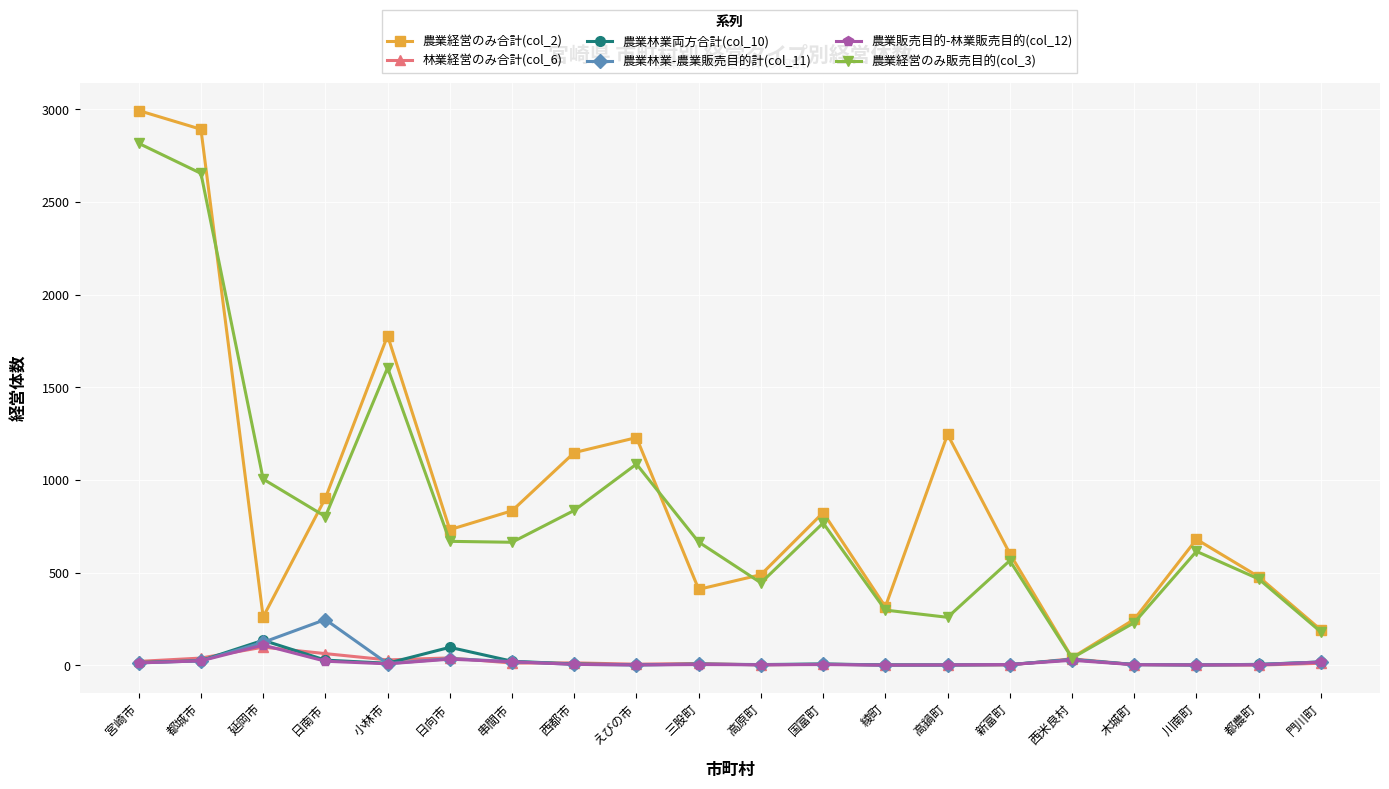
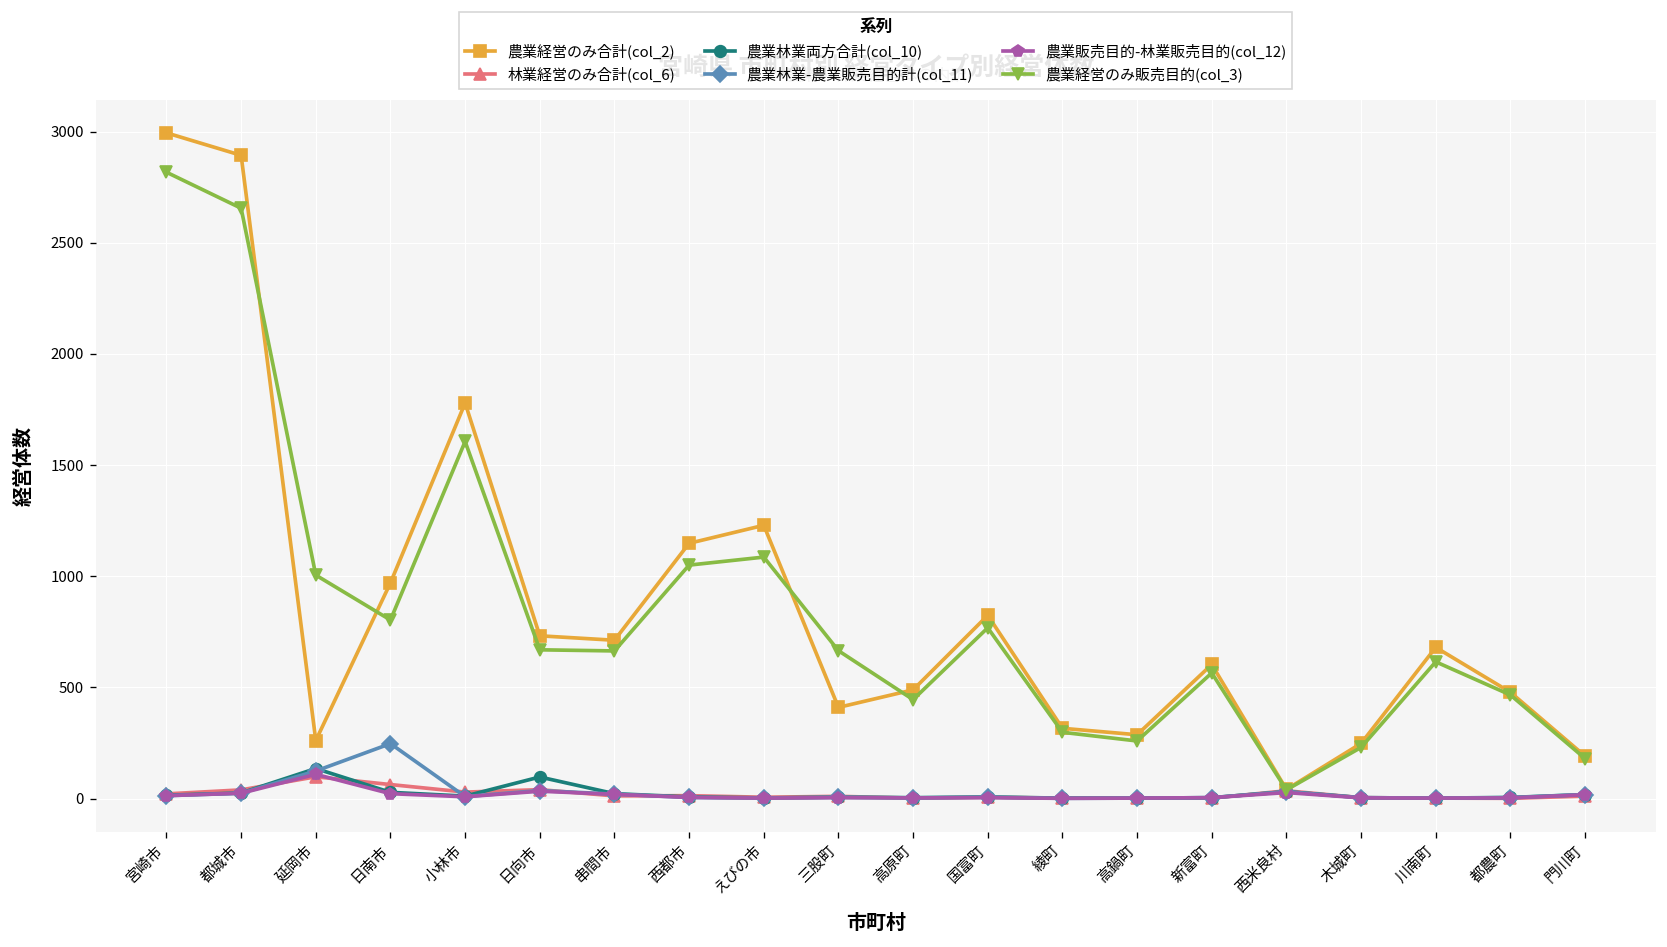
  {
    "農業経営のみ合計(col_2)": {
      "宮崎市": 2990,
      "都城市": 2890,
      "延岡市": 260,
-     "日南市": 900,
+     "日南市": 970,
      "小林市": 1780,
      "日向市": 730,
-     "串間市": 830,
+     "串間市": 710,
      "西都市": 1150,
      "えびの市": 1230,
      "三股町": 410,
      "高原町": 490,
      "国富町": 820,
      "綾町": 320,
-     "高鍋町": 1250,
+     "高鍋町": 290,
      "新富町": 600,
      "木城町": 250,
      "川南町": 680
    },
    "林業経営のみ合計(col_6)": {
      "都城市": 40,
      "日南市": 60,
      "小林市": 30
    },
    "農業林業両方合計(col_10)": {
      "日向市": 100
    },
    "農業林業-農業販売目的計(col_11)": {
      "日南市": 250
    },
    "農業経営のみ販売目的(col_3)": {
      "宮崎市": 2820,
      "都城市": 2660,
      "延岡市": 1010,
      "日南市": 800,
      "小林市": 1610,
      "日向市": 670,
      "串間市": 660,
-     "西都市": 840,
+     "西都市": 1050,
      "えびの市": 1090,
      "三股町": 670,
      "高原町": 450,
      "国富町": 770,
      "綾町": 300,
      "高鍋町": 260,
      "新富町": 570,
      "木城町": 230,
      "川南町": 620
    }
  }
